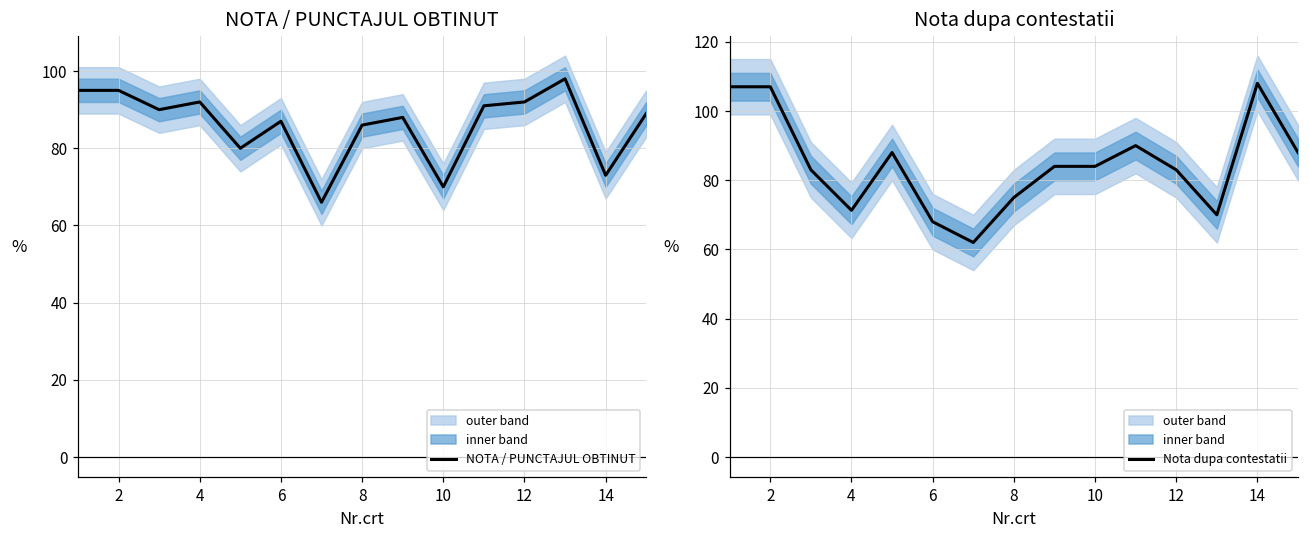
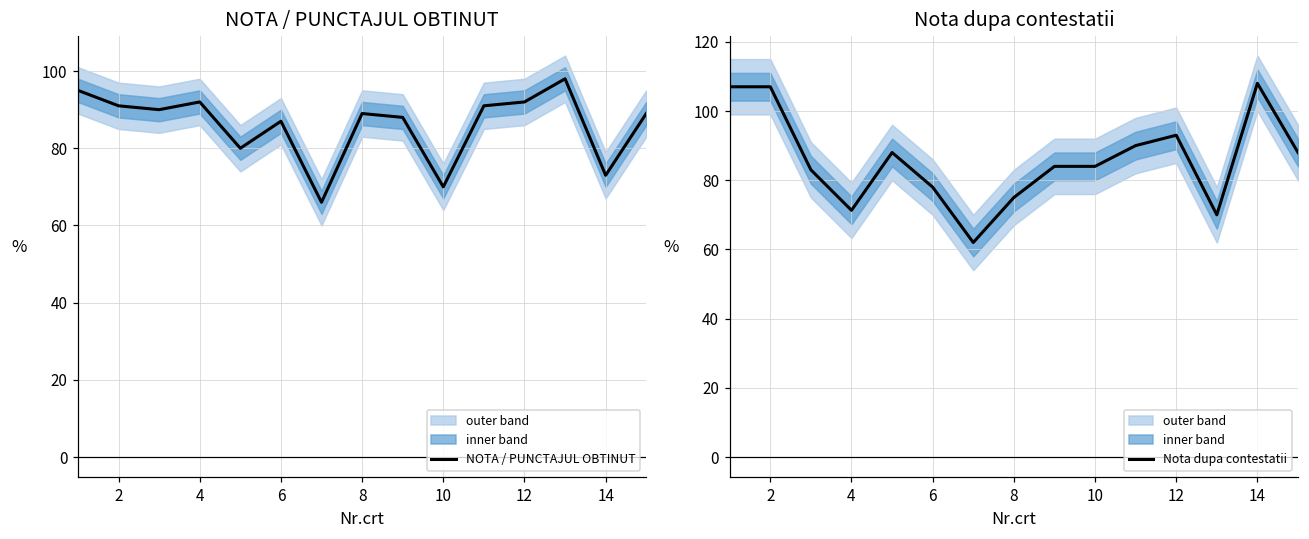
  {
    "NOTA / PUNCTAJUL OBTINUT": {
      "NOTA / PUNCTAJUL OBTINUT": {
-       "2": 95,
+       "2": 91,
        "4": 92,
        "6": 87,
-       "8": 86,
+       "8": 89,
        "10": 70,
        "12": 92,
        "14": 73
      }
    },
    "Nota dupa contestatii": {
      "Nota dupa contestatii": {
        "2": 107,
        "4": 71,
-       "6": 68,
+       "6": 78,
        "8": 75,
        "10": 84,
-       "12": 83,
+       "12": 93,
        "14": 108
      }
    }
  }
